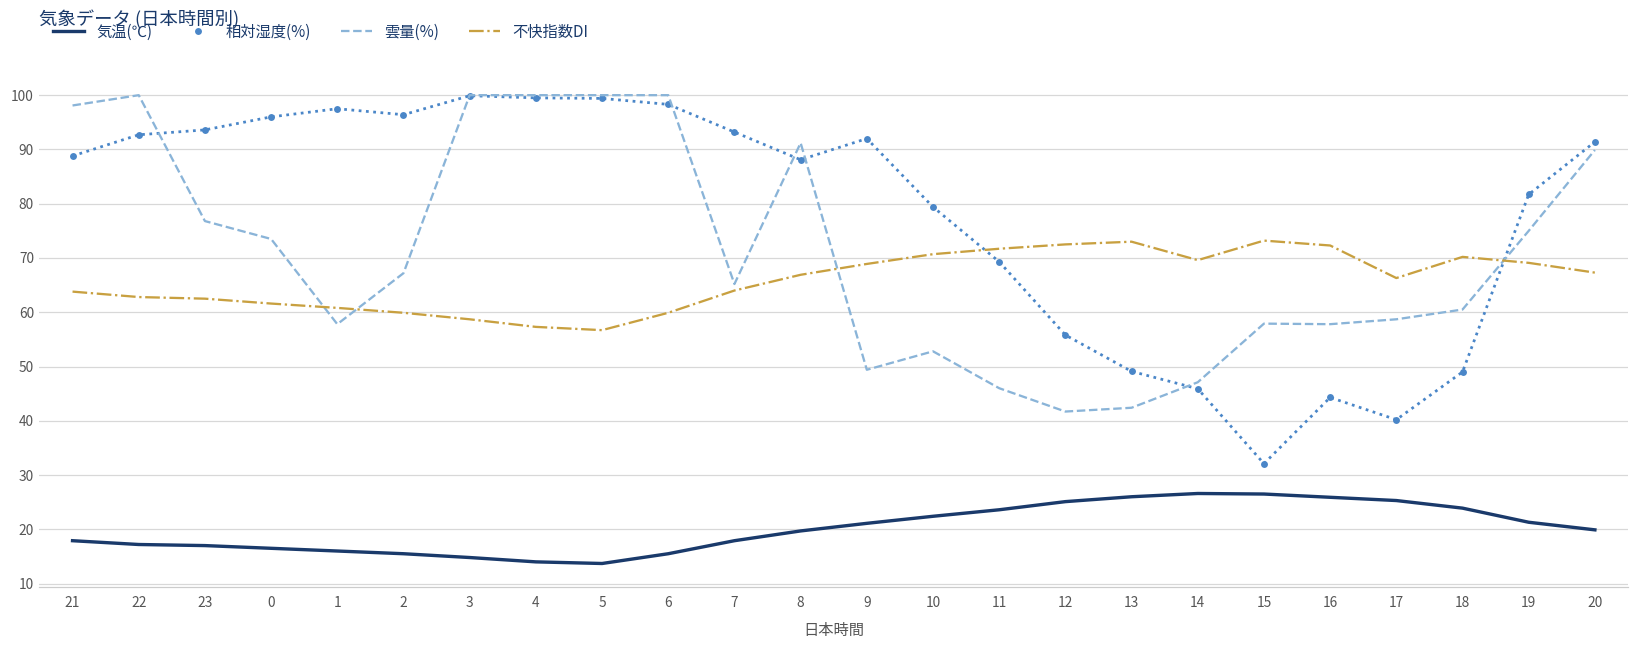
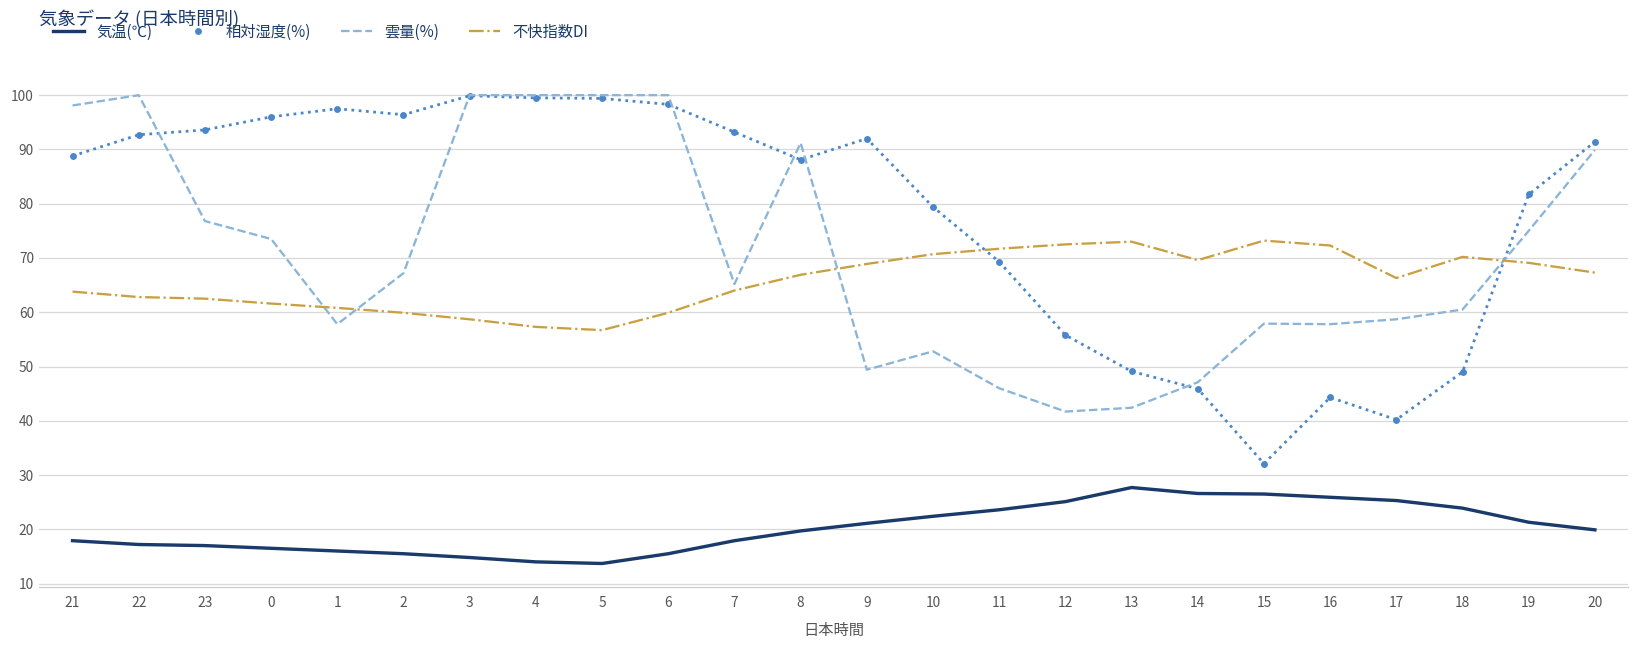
  {
    "気温(℃)": {
      "21": 18,
      "22": 17,
      "23": 17,
      "0": 17,
      "1": 16,
      "2": 16,
      "3": 15,
      "4": 14,
      "5": 14,
      "6": 16,
      "7": 18,
      "8": 20,
      "9": 21,
      "10": 22,
      "11": 24,
      "12": 25,
-     "13": 26,
+     "13": 28,
      "14": 27,
      "15": 27,
      "16": 26,
      "17": 25,
      "18": 24,
      "19": 21,
      "20": 20
    },
    "相対湿度(%)": {
      "21": 89,
      "22": 93,
      "23": 94,
      "0": 96,
      "1": 98,
      "2": 96,
      "5": 99,
      "6": 98,
      "7": 93,
      "8": 88,
      "9": 92,
      "10": 79,
      "11": 69,
      "12": 56,
      "13": 49,
      "14": 46,
      "15": 32,
      "16": 44,
      "17": 40,
      "18": 49,
      "19": 82,
      "20": 91
    },
    "雲量(%)": {
      "21": 98,
      "22": 100,
      "23": 77,
      "0": 74,
      "1": 58,
      "2": 67,
      "5": 100,
      "6": 100,
      "7": 65,
      "8": 91,
      "9": 49,
      "10": 53,
      "11": 46,
      "12": 42,
      "13": 42,
      "14": 47,
      "15": 58,
      "16": 58,
      "17": 59,
      "18": 61,
      "19": 75,
      "20": 90
    },
    "不快指数DI": {
      "21": 64,
      "22": 63,
      "23": 63,
      "0": 62,
      "1": 61,
      "2": 60,
      "3": 59,
      "4": 57,
      "5": 57,
      "6": 60,
      "7": 64,
      "8": 67,
      "9": 69,
      "10": 71,
      "11": 72,
      "12": 73,
      "13": 73,
      "14": 70,
      "15": 73,
      "16": 72,
      "17": 66,
      "18": 70,
      "19": 69,
      "20": 67
    }
  }
